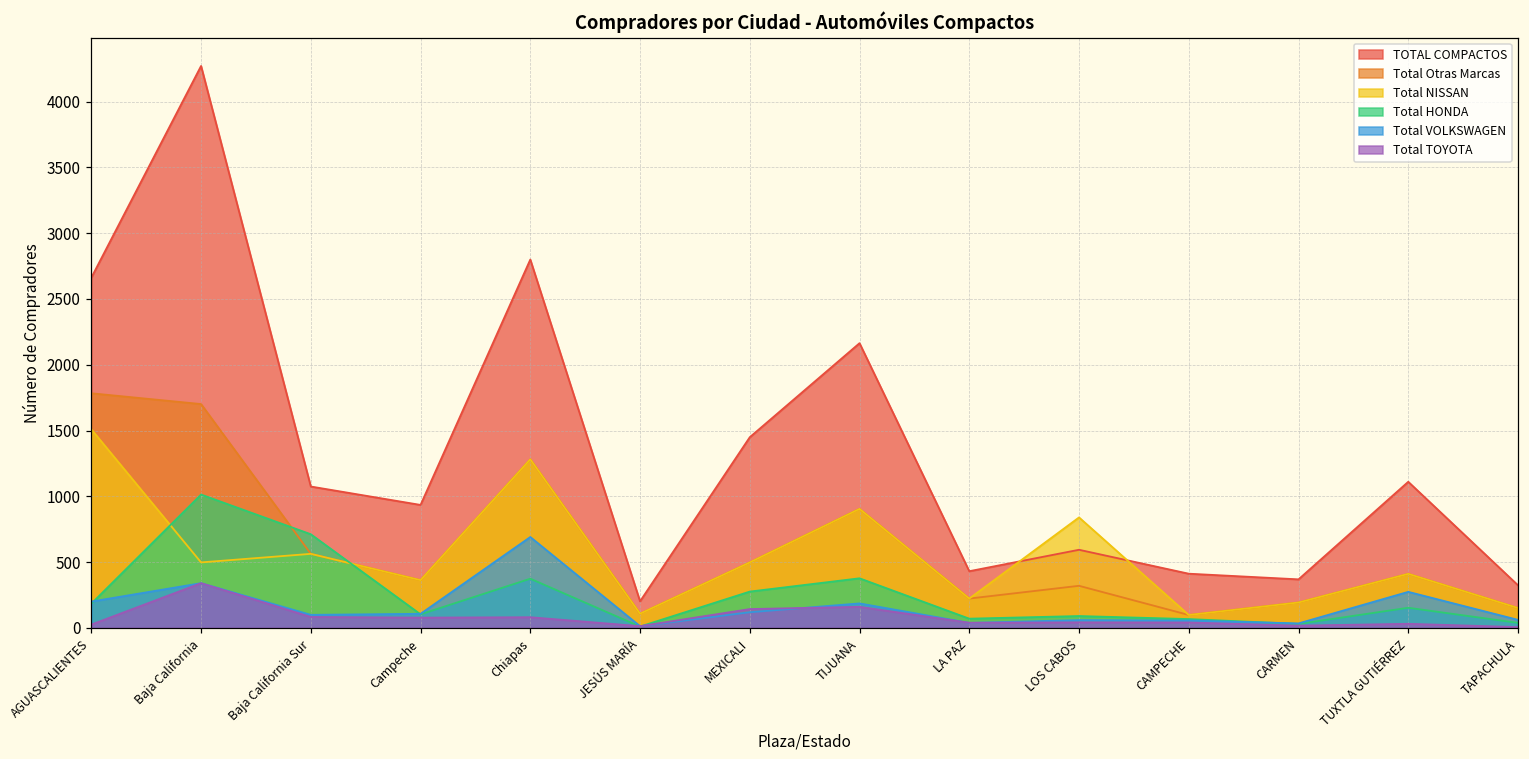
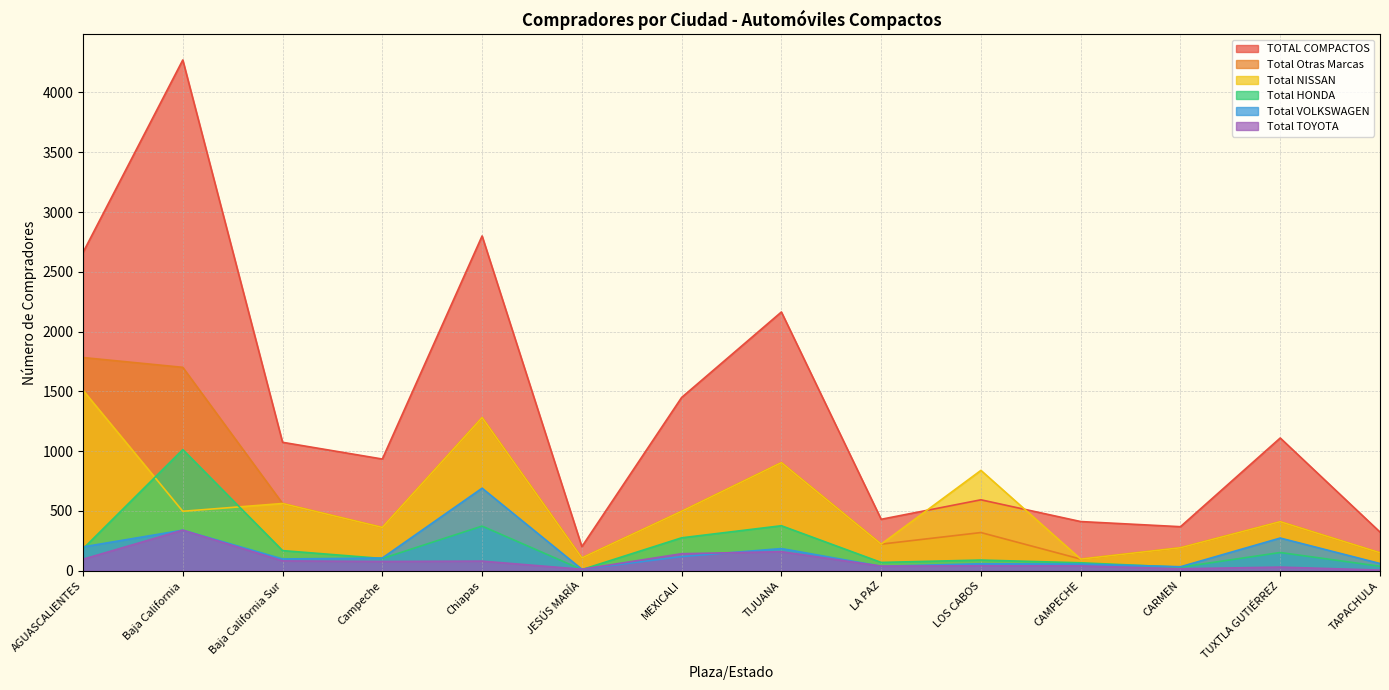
  {
    "Total NISSAN": {
      "AGUASCALIENTES": 1510,
      "Baja California": 500,
      "LOS CABOS": 840
    },
    "Total HONDA": {
      "Baja California": 1010,
-     "Baja California Sur": 710,
+     "Baja California Sur": 170,
      "Chiapas": 370,
      "MEXICALI": 280,
      "TIJUANA": 380,
      "LA PAZ": 70,
      "LOS CABOS": 90,
      "TUXTLA GUTIÉRREZ": 150,
      "TAPACHULA": 40
    },
    "Total VOLKSWAGEN": {
      "Chiapas": 690,
      "MEXICALI": 120,
      "TIJUANA": 190,
      "TUXTLA GUTIÉRREZ": 270,
      "TAPACHULA": 60
    },
    "Total TOYOTA": {
-     "AGUASCALIENTES": 20,
+     "AGUASCALIENTES": 100,
      "Campeche": 80,
      "Chiapas": 80,
      "MEXICALI": 140,
      "TIJUANA": 160,
      "TUXTLA GUTIÉRREZ": 30,
      "TAPACHULA": 10
    }
  }
